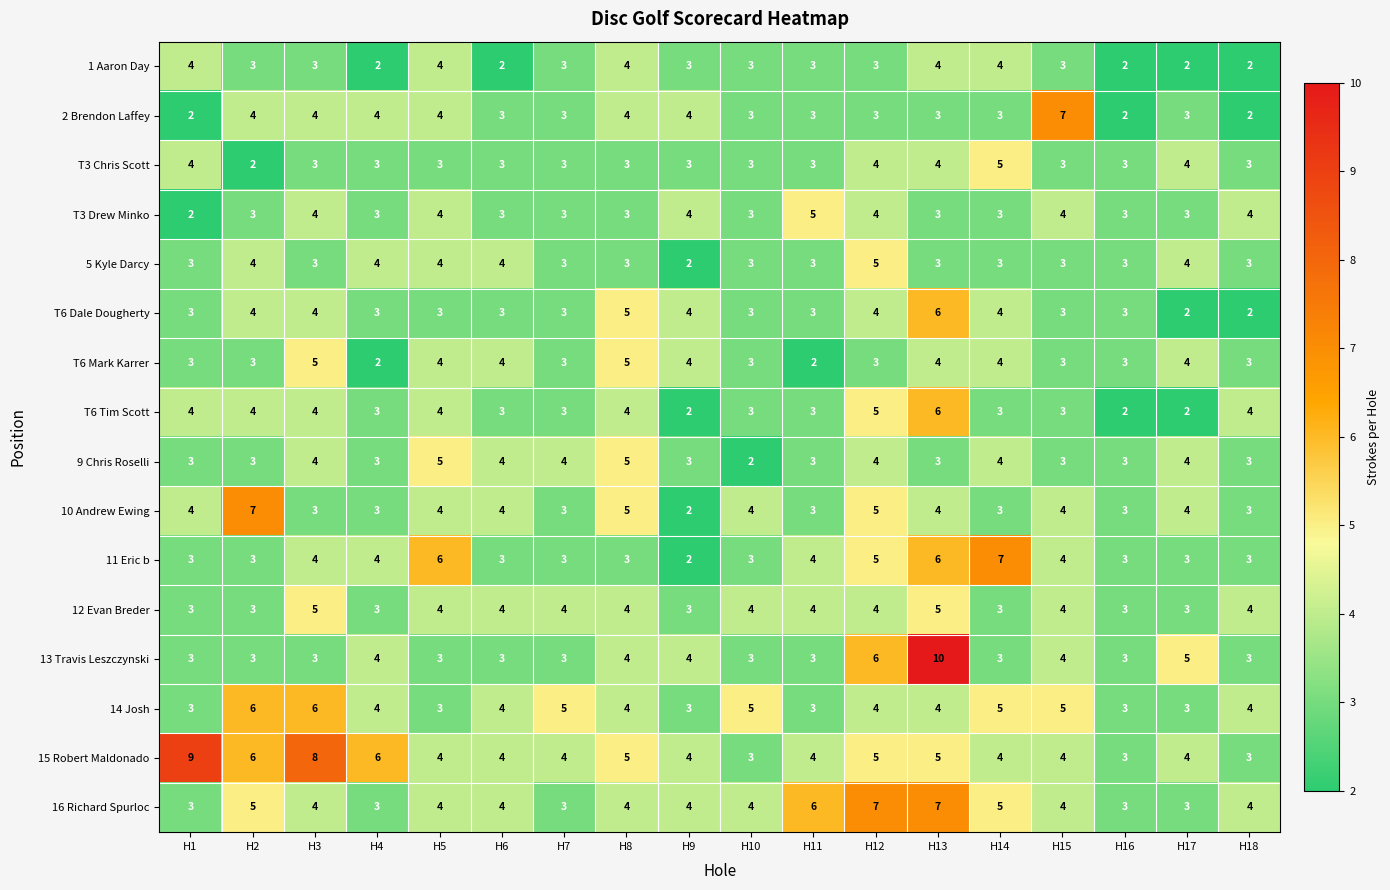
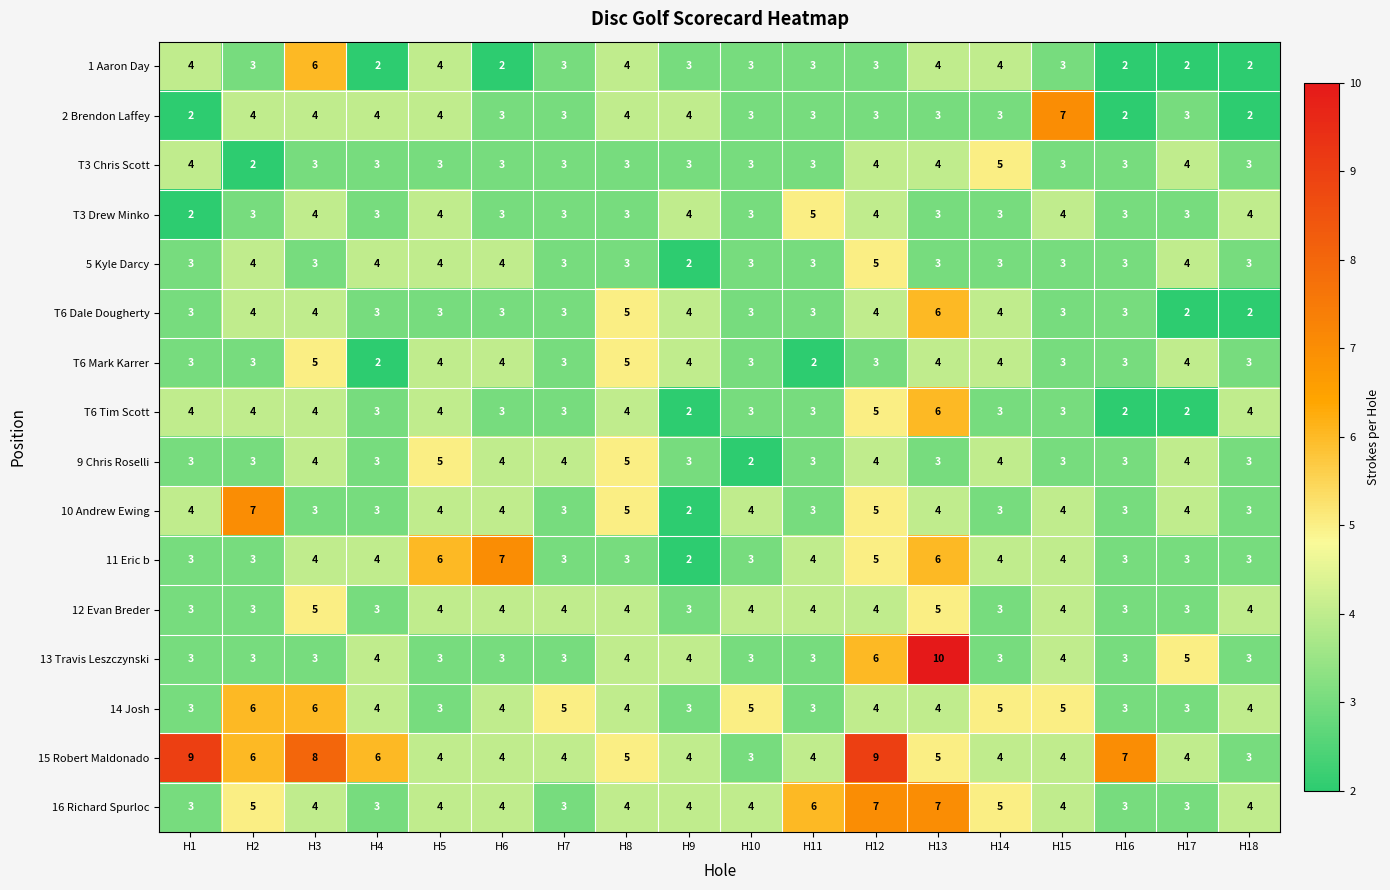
  {
    "1 Aaron Day": {
      "H1": 4,
      "H2": 3,
-     "H3": 3,
+     "H3": 6,
      "H4": 2,
      "H5": 4,
      "H6": 2,
      "H7": 3,
      "H8": 4,
      "H9": 3,
      "H10": 3,
      "H11": 3,
      "H12": 3,
      "H13": 4,
      "H14": 4,
      "H15": 3,
      "H16": 2,
      "H17": 2,
      "H18": 2
    },
    "11 Eric b": {
      "H1": 3,
      "H2": 3,
      "H3": 4,
      "H4": 4,
      "H5": 6,
-     "H6": 3,
+     "H6": 7,
      "H7": 3,
      "H8": 3,
      "H9": 2,
      "H10": 3,
      "H11": 4,
      "H12": 5,
      "H13": 6,
-     "H14": 7,
+     "H14": 4,
      "H15": 4,
      "H16": 3,
      "H17": 3,
      "H18": 3
    },
    "15 Robert Maldonado": {
      "H1": 9,
      "H2": 6,
      "H3": 8,
      "H4": 6,
      "H5": 4,
      "H6": 4,
      "H7": 4,
      "H8": 5,
      "H9": 4,
      "H10": 3,
      "H11": 4,
-     "H12": 5,
+     "H12": 9,
      "H13": 5,
      "H14": 4,
      "H15": 4,
-     "H16": 3,
+     "H16": 7,
      "H17": 4,
      "H18": 3
    }
  }
